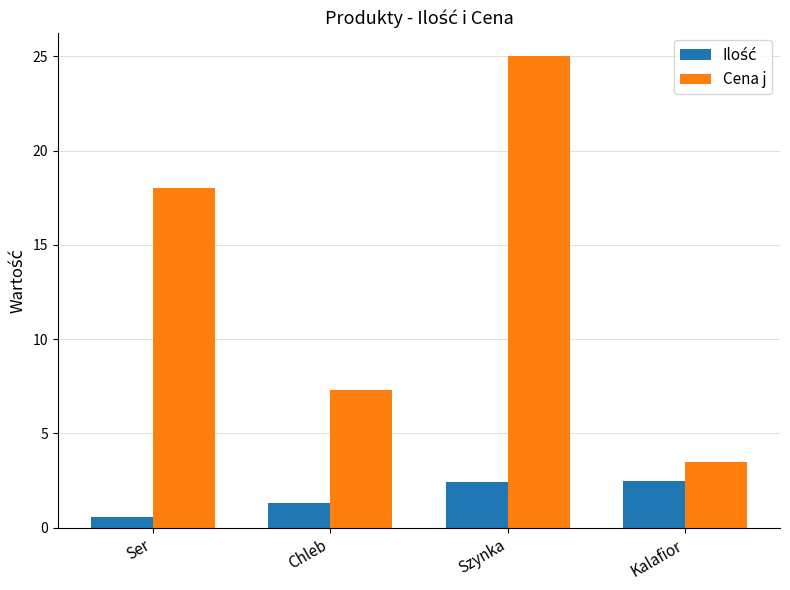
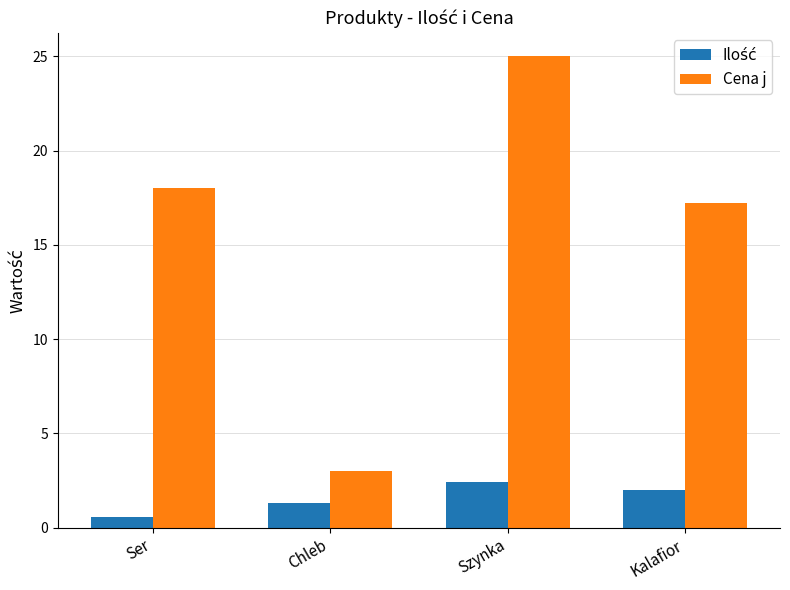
  {
    "Ilość": {
      "Ser": 0.6,
      "Chleb": 1.3,
      "Szynka": 2.4,
-     "Kalafior": 2.5
+     "Kalafior": 2.0
    },
    "Cena j": {
      "Ser": 18.0,
-     "Chleb": 7.3,
+     "Chleb": 3.0,
      "Szynka": 25.0,
-     "Kalafior": 3.5
+     "Kalafior": 17.2
    }
  }
